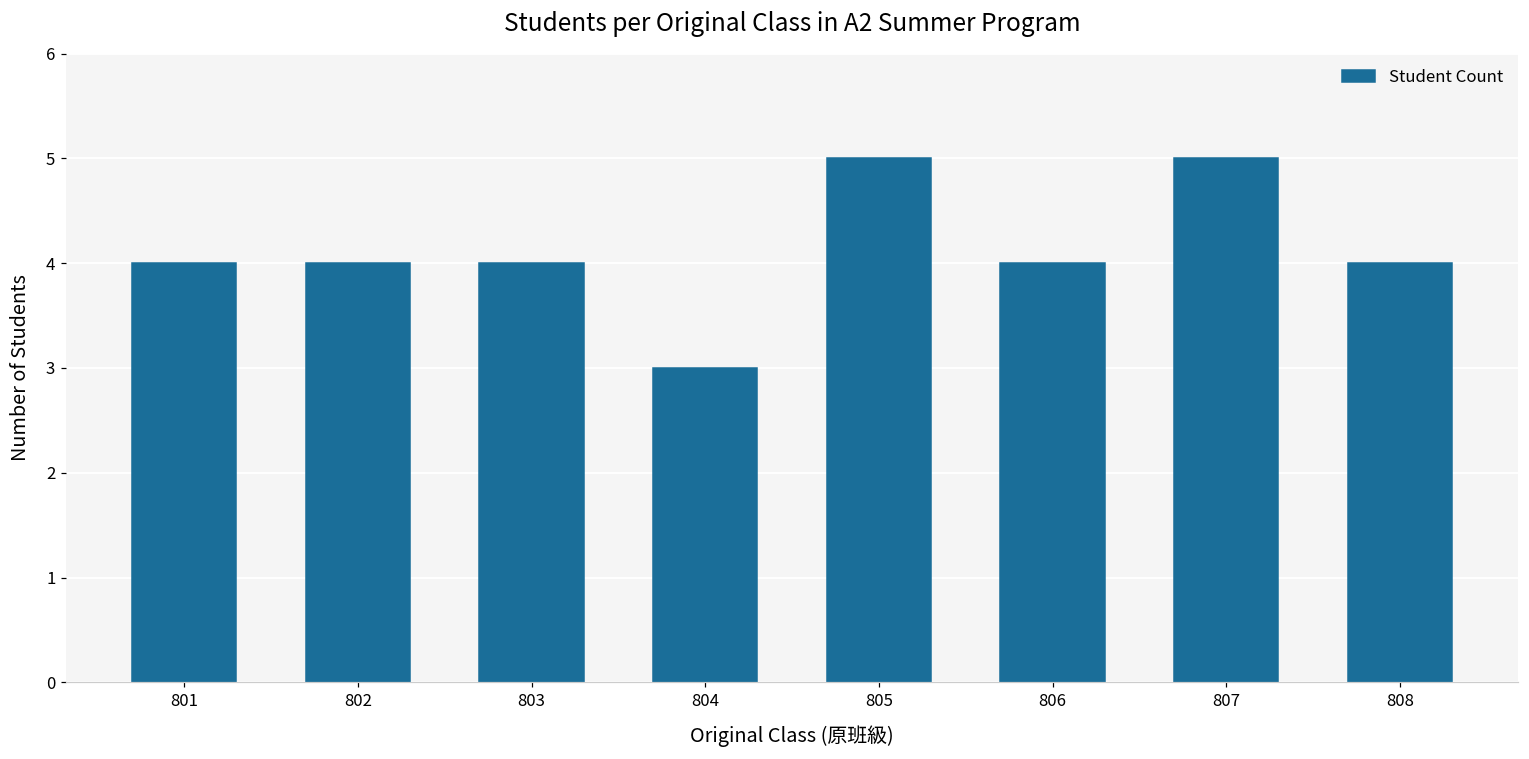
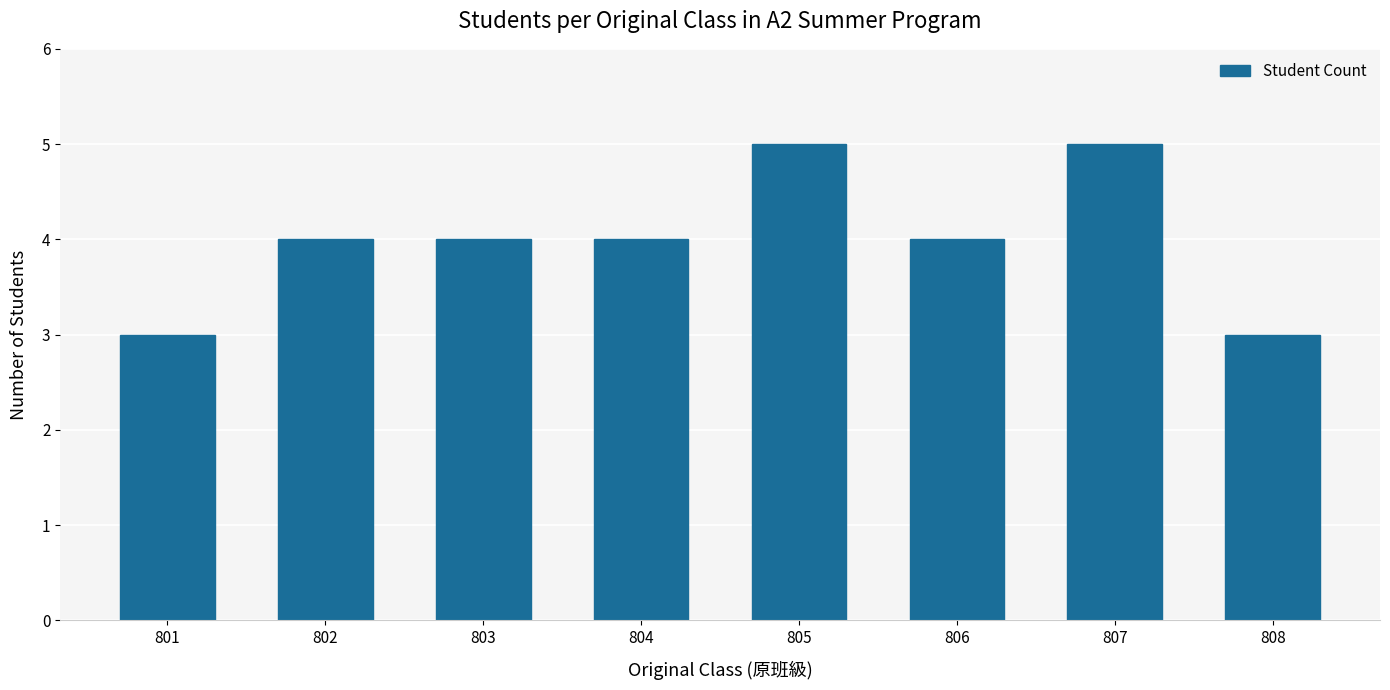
  {
-   "801": 4,
+   "801": 3,
    "802": 4,
    "803": 4,
-   "804": 3,
+   "804": 4,
    "805": 5,
    "806": 4,
    "807": 5,
-   "808": 4
+   "808": 3
  }
